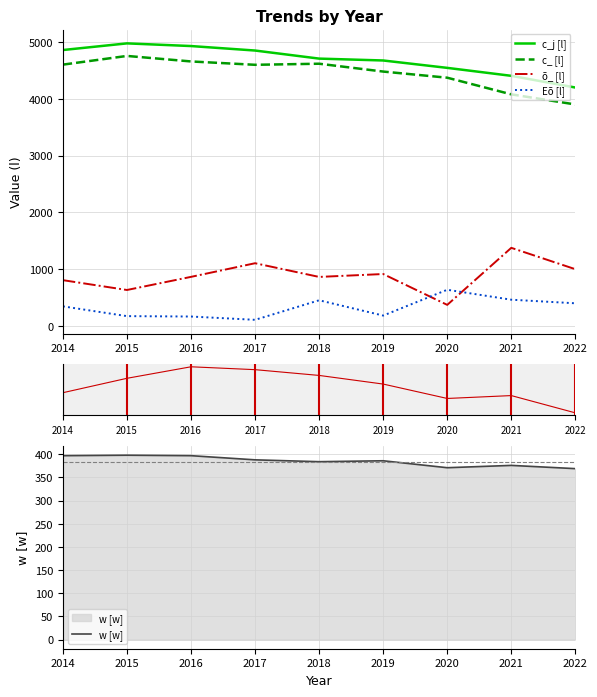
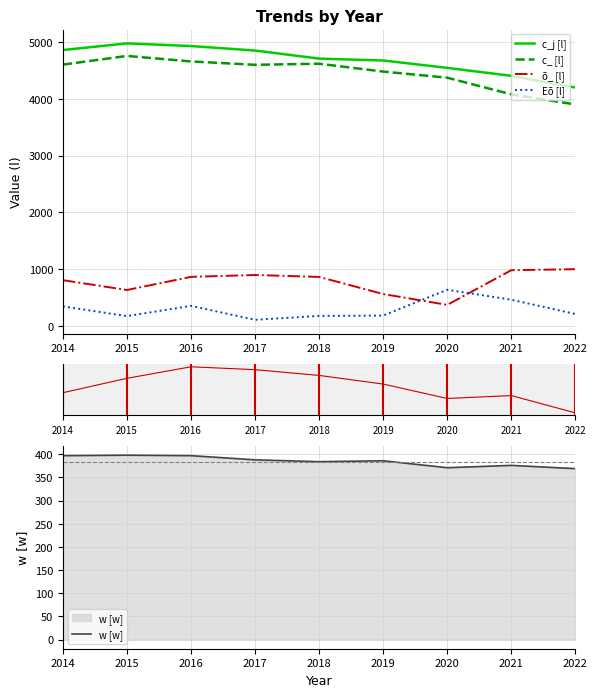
  {
    "Trends by Year": {
      "õ_ [l]": {
        "2014": 800,
        "2015": 600,
        "2016": 900,
-       "2017": 1100,
+       "2017": 900,
        "2018": 900,
-       "2019": 900,
+       "2019": 600,
        "2020": 400,
-       "2021": 1400,
+       "2021": 1000,
        "2022": 1000
      },
      "Eõ [l]": {
        "2014": 300,
        "2015": 200,
-       "2016": 200,
+       "2016": 400,
        "2017": 100,
-       "2018": 500,
+       "2018": 200,
        "2019": 200,
        "2020": 600,
        "2021": 500,
-       "2022": 400
+       "2022": 200
      }
    }
  }
